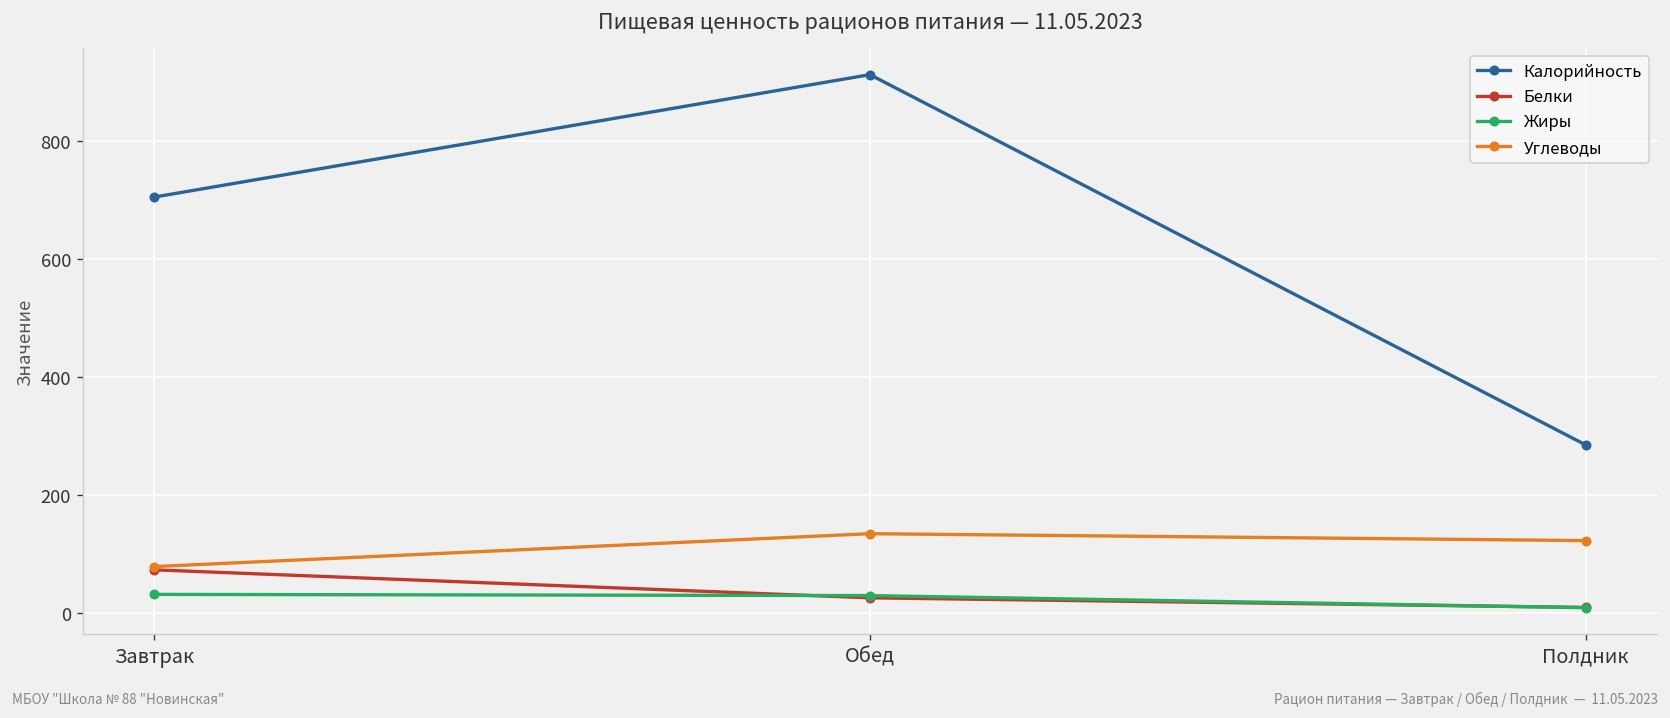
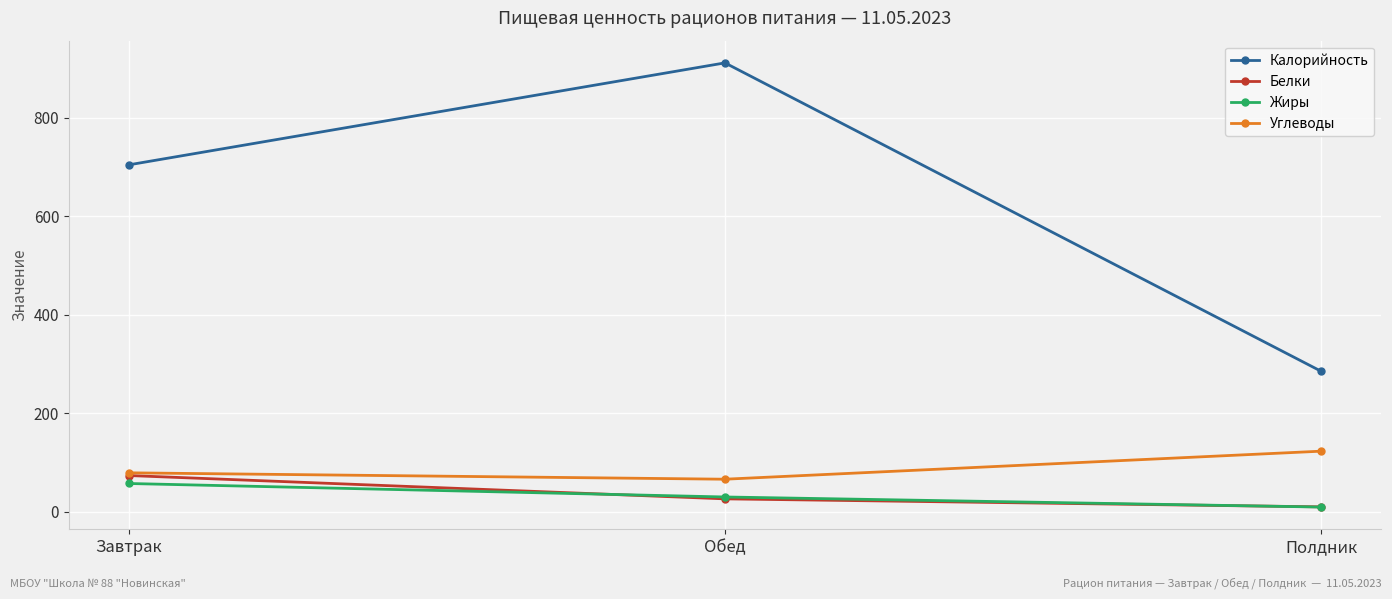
  {
    "Калорийность": {
      "Завтрак": 700,
      "Обед": 910,
      "Полдник": 290
    },
    "Белки": {
      "Завтрак": 70
    },
    "Жиры": {
-     "Завтрак": 30
+     "Завтрак": 60
    },
    "Углеводы": {
      "Завтрак": 80,
-     "Обед": 130,
+     "Обед": 70,
      "Полдник": 120
    }
  }
